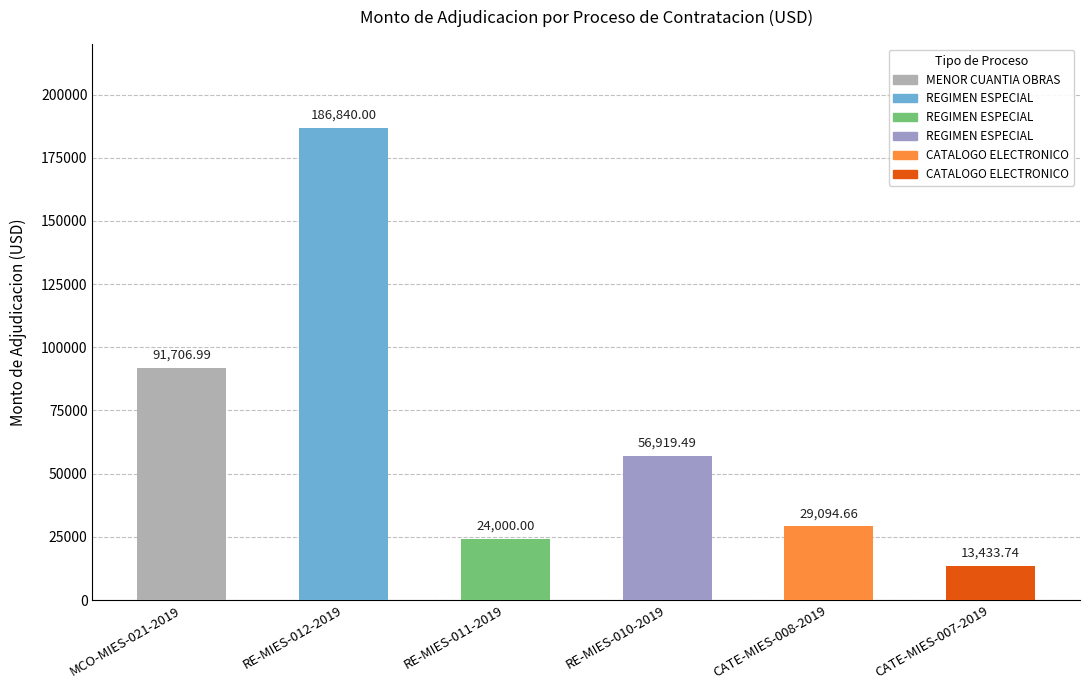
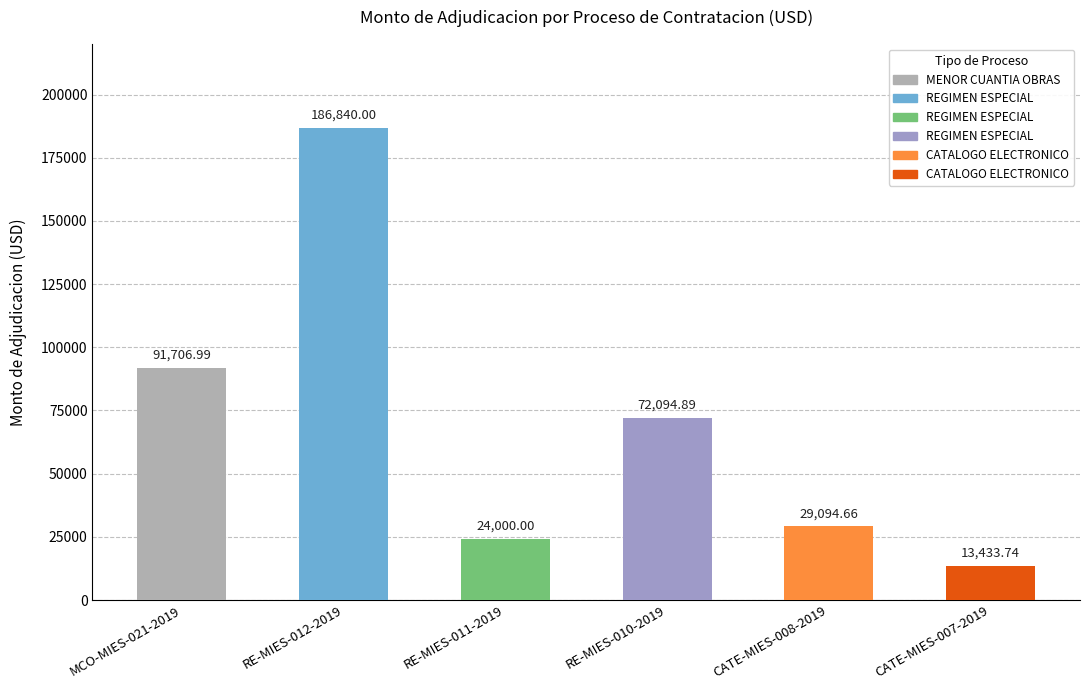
  {
    "MCO-MIES-021-2019": "91,706.99",
    "RE-MIES-012-2019": "186,840.00",
    "RE-MIES-011-2019": "24,000.00",
-   "RE-MIES-010-2019": "56,919.49",
+   "RE-MIES-010-2019": "72,094.89",
    "CATE-MIES-008-2019": "29,094.66",
    "CATE-MIES-007-2019": "13,433.74"
  }
